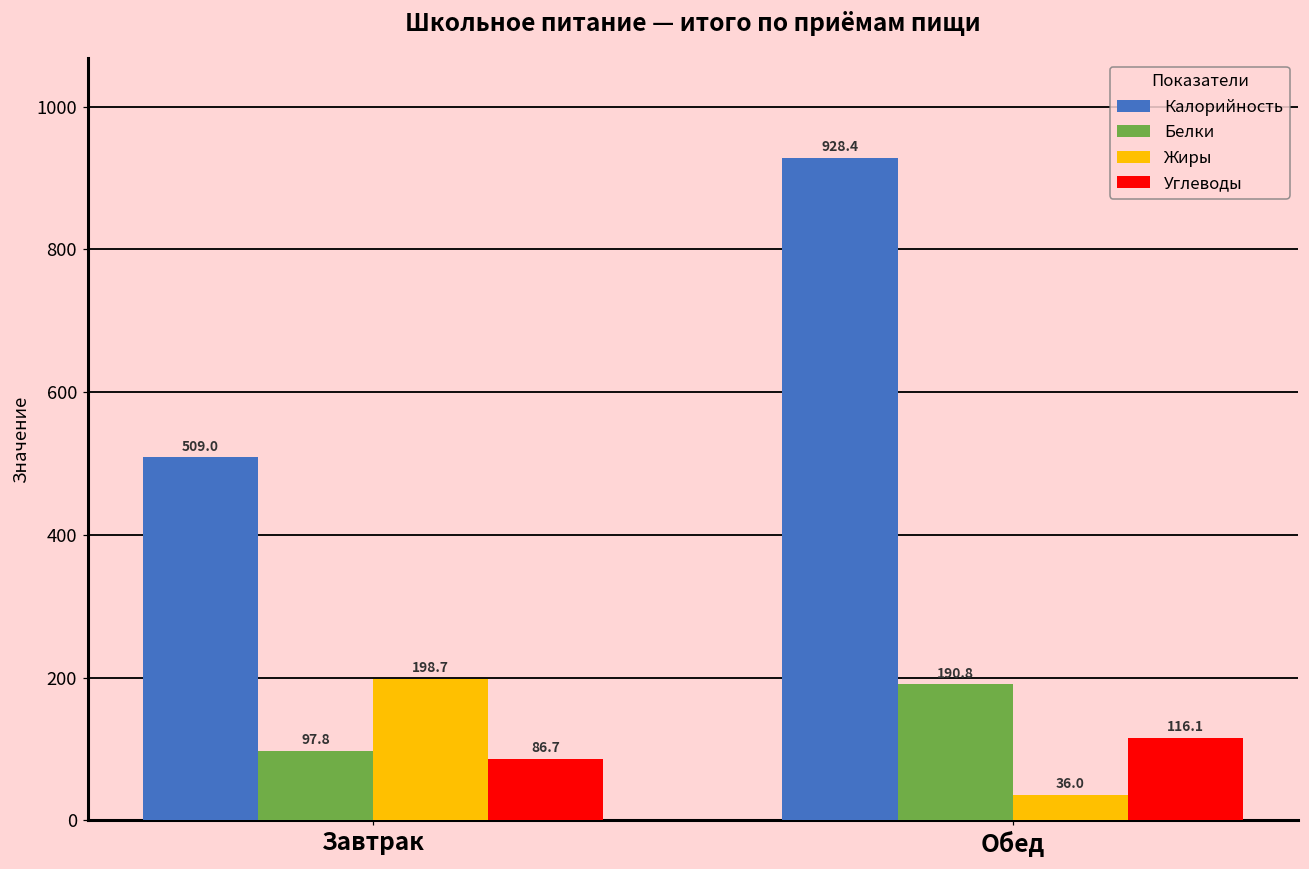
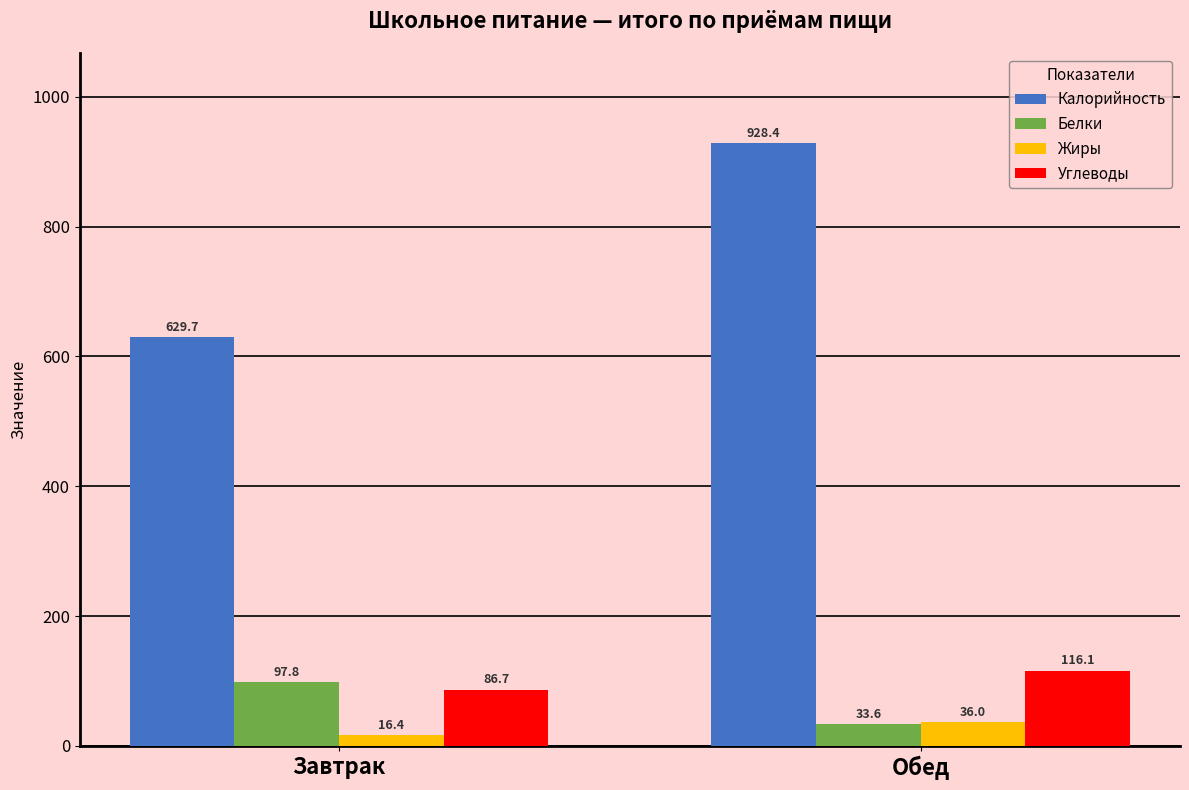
  {
    "Калорийность": {
-     "Завтрак": 509.0,
+     "Завтрак": 629.7,
      "Обед": 928.4
    },
    "Белки": {
      "Завтрак": 97.8,
-     "Обед": 190.8
+     "Обед": 33.6
    },
    "Жиры": {
-     "Завтрак": 198.7,
+     "Завтрак": 16.4,
      "Обед": 36.0
    },
    "Углеводы": {
      "Завтрак": 86.7,
      "Обед": 116.1
    }
  }
